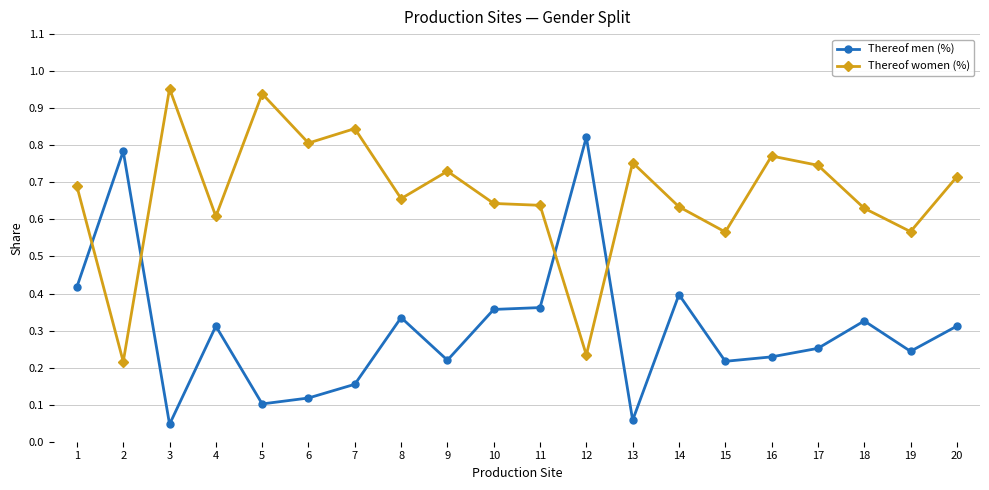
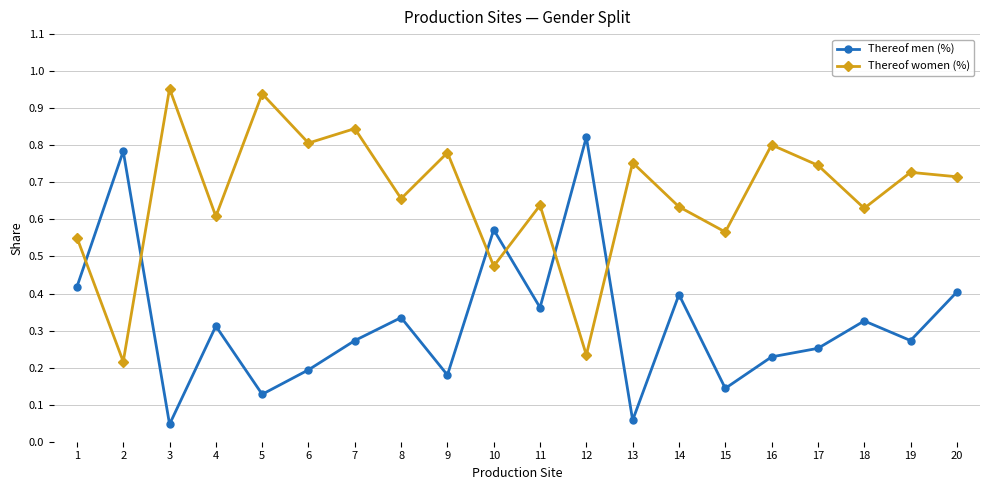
  {
    "Thereof men (%)": {
      "1": 0.42,
      "2": 0.78,
      "3": 0.05,
      "4": 0.31,
-     "5": 0.10,
-     "6": 0.12,
-     "7": 0.16,
+     "5": 0.13,
+     "6": 0.19,
+     "7": 0.27,
      "8": 0.34,
-     "9": 0.22,
-     "10": 0.36,
+     "9": 0.18,
+     "10": 0.57,
      "11": 0.36,
      "12": 0.82,
      "13": 0.06,
      "14": 0.40,
-     "15": 0.22,
+     "15": 0.14,
      "16": 0.23,
      "17": 0.25,
      "18": 0.33,
-     "19": 0.24,
-     "20": 0.31
+     "19": 0.27,
+     "20": 0.40
    },
    "Thereof women (%)": {
-     "1": 0.69,
+     "1": 0.55,
      "2": 0.22,
      "3": 0.95,
      "4": 0.61,
      "5": 0.94,
      "6": 0.81,
      "7": 0.85,
      "8": 0.66,
-     "9": 0.73,
-     "10": 0.64,
+     "9": 0.78,
+     "10": 0.47,
      "11": 0.64,
      "12": 0.23,
      "13": 0.75,
      "14": 0.63,
      "15": 0.57,
-     "16": 0.77,
+     "16": 0.80,
      "17": 0.75,
      "18": 0.63,
-     "19": 0.57,
+     "19": 0.73,
      "20": 0.72
    }
  }
